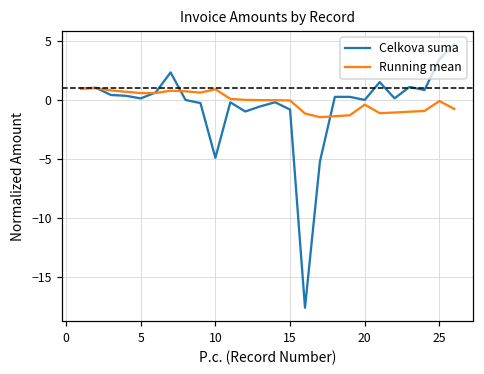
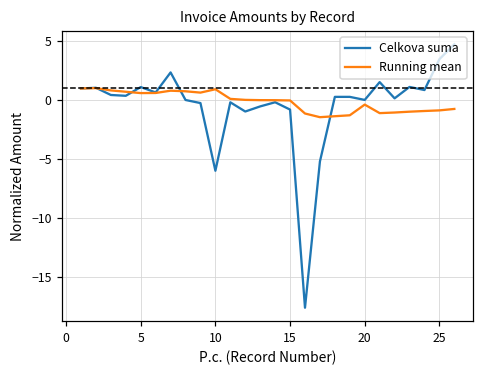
  {
    "Celkova suma": {
-     "5": 0.2,
-     "10": -4.9,
+     "5": 1.1,
+     "10": -6.0,
      "15": -0.8,
      "20": 0.0
    },
    "Running mean": {
      "5": 0.6,
      "10": 0.9,
      "15": 0.0,
      "20": -0.4,
-     "25": -0.1
+     "25": -0.9
    }
  }
